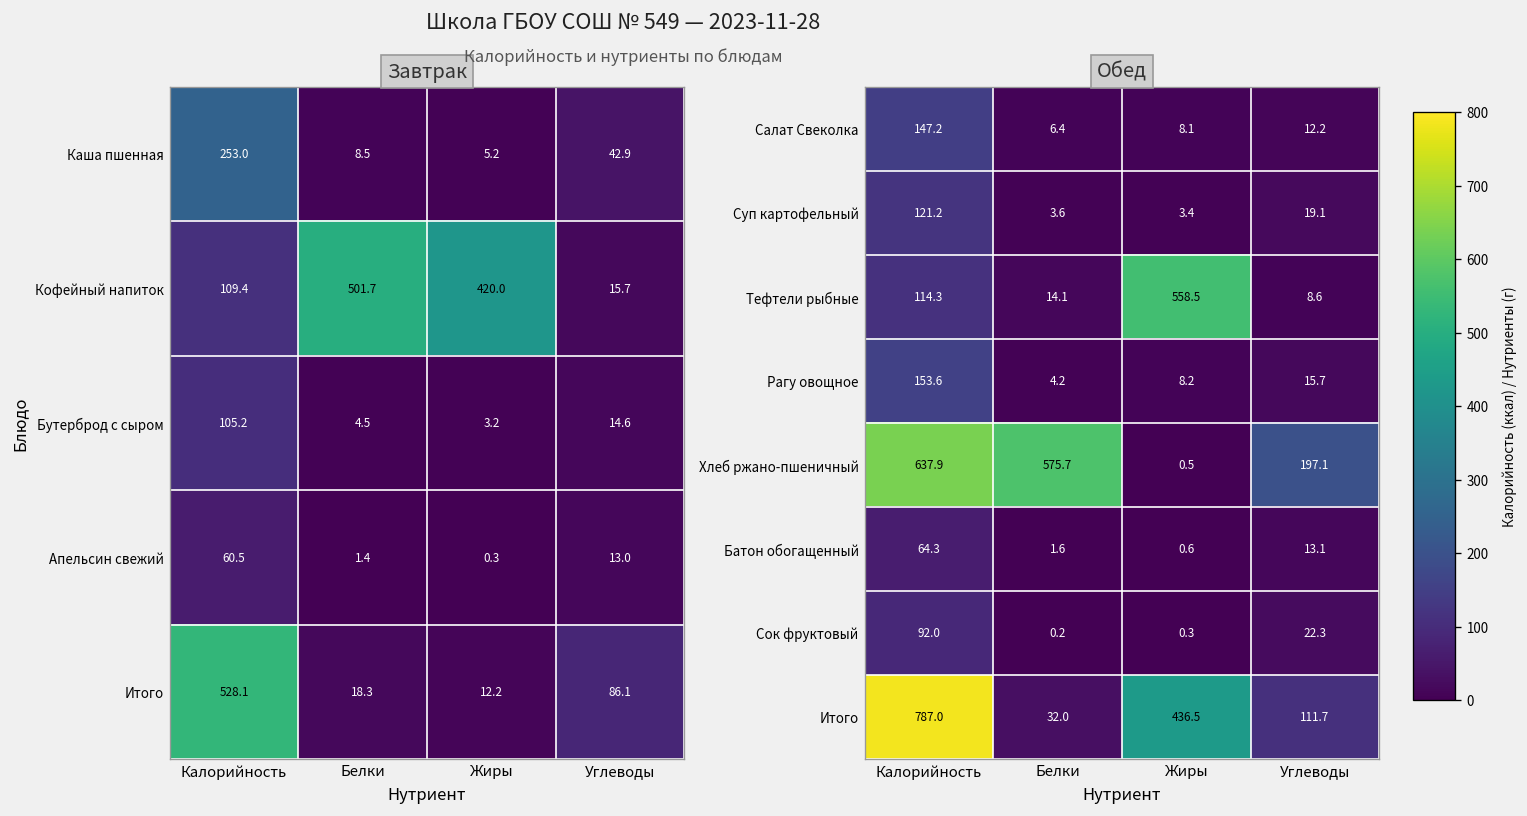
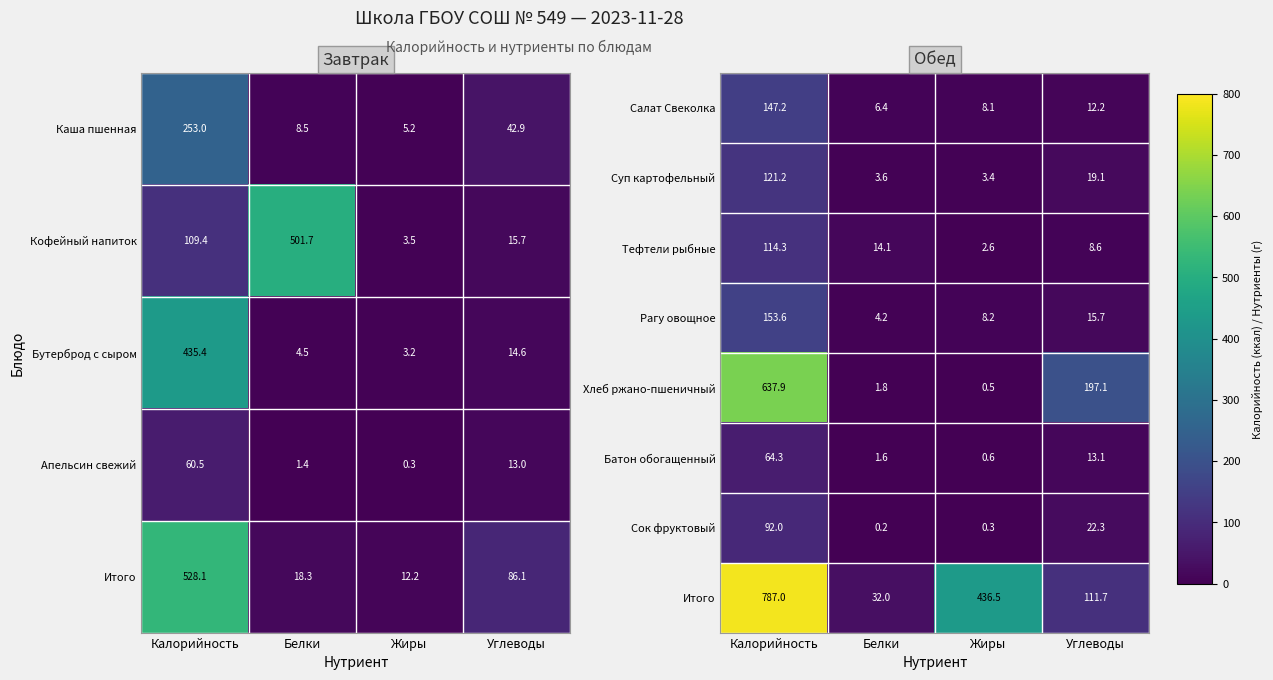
  {
    "Завтрак": {
      "Каша пшенная": {
        "Калорийность": 253.0,
        "Белки": 8.5,
        "Жиры": 5.2,
        "Углеводы": 42.9
      },
      "Кофейный напиток": {
        "Калорийность": 109.4,
        "Белки": 501.7,
-       "Жиры": 420.0,
+       "Жиры": 3.5,
        "Углеводы": 15.7
      },
      "Бутерброд с сыром": {
-       "Калорийность": 105.2,
+       "Калорийность": 435.4,
        "Белки": 4.5,
        "Жиры": 3.2,
        "Углеводы": 14.6
      },
      "Апельсин свежий": {
        "Калорийность": 60.5,
        "Белки": 1.4,
        "Жиры": 0.3,
        "Углеводы": 13.0
      },
      "Итого": {
        "Калорийность": 528.1,
        "Белки": 18.3,
        "Жиры": 12.2,
        "Углеводы": 86.1
      }
    },
    "Обед": {
      "Салат Свеколка": {
        "Калорийность": 147.2,
        "Белки": 6.4,
        "Жиры": 8.1,
        "Углеводы": 12.2
      },
      "Суп картофельный": {
        "Калорийность": 121.2,
        "Белки": 3.6,
        "Жиры": 3.4,
        "Углеводы": 19.1
      },
      "Тефтели рыбные": {
        "Калорийность": 114.3,
        "Белки": 14.1,
-       "Жиры": 558.5,
+       "Жиры": 2.6,
        "Углеводы": 8.6
      },
      "Рагу овощное": {
        "Калорийность": 153.6,
        "Белки": 4.2,
        "Жиры": 8.2,
        "Углеводы": 15.7
      },
      "Хлеб ржано-пшеничный": {
        "Калорийность": 637.9,
-       "Белки": 575.7,
+       "Белки": 1.8,
        "Жиры": 0.5,
        "Углеводы": 197.1
      },
      "Батон обогащенный": {
        "Калорийность": 64.3,
        "Белки": 1.6,
        "Жиры": 0.6,
        "Углеводы": 13.1
      },
      "Сок фруктовый": {
        "Калорийность": 92.0,
        "Белки": 0.2,
        "Жиры": 0.3,
        "Углеводы": 22.3
      },
      "Итого": {
        "Калорийность": 787.0,
        "Белки": 32.0,
        "Жиры": 436.5,
        "Углеводы": 111.7
      }
    }
  }
